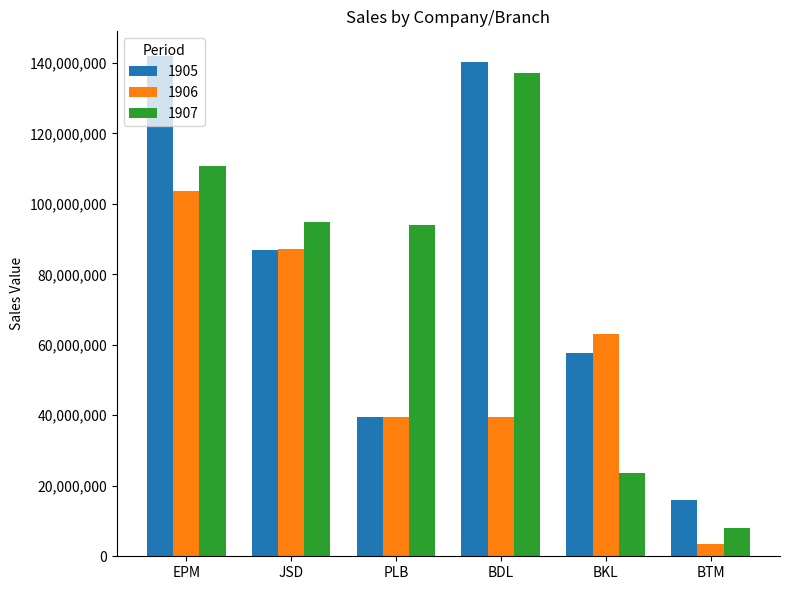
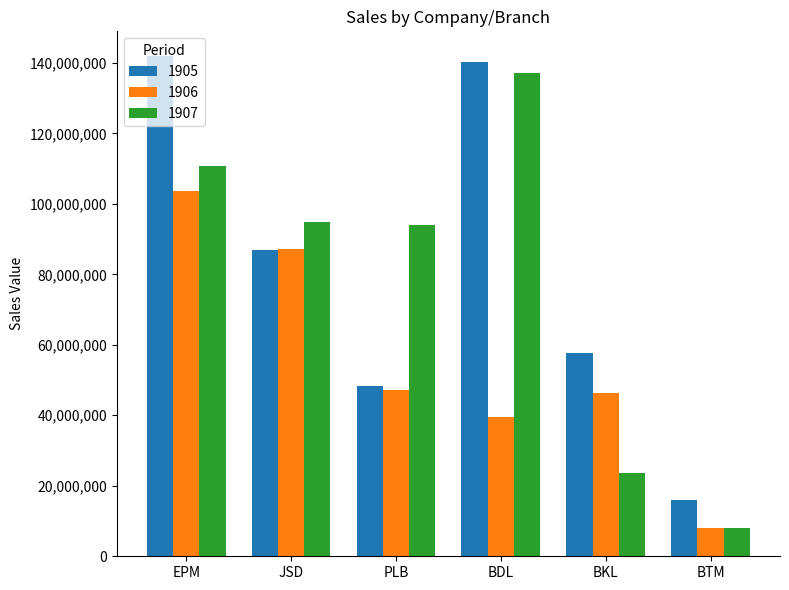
  {
    "1905": {
      "JSD": "87,000,000",
-     "PLB": "39,000,000",
+     "PLB": "48,000,000",
      "BDL": "140,000,000",
      "BKL": "58,000,000",
      "BTM": "16,000,000"
    },
    "1906": {
      "EPM": "104,000,000",
      "JSD": "87,000,000",
-     "PLB": "40,000,000",
+     "PLB": "47,000,000",
      "BDL": "40,000,000",
-     "BKL": "63,000,000",
-     "BTM": "4,000,000"
+     "BKL": "46,000,000",
+     "BTM": "8,000,000"
    },
    "1907": {
      "EPM": "111,000,000",
      "JSD": "95,000,000",
      "PLB": "94,000,000",
      "BDL": "137,000,000",
      "BKL": "24,000,000",
      "BTM": "8,000,000"
    }
  }
